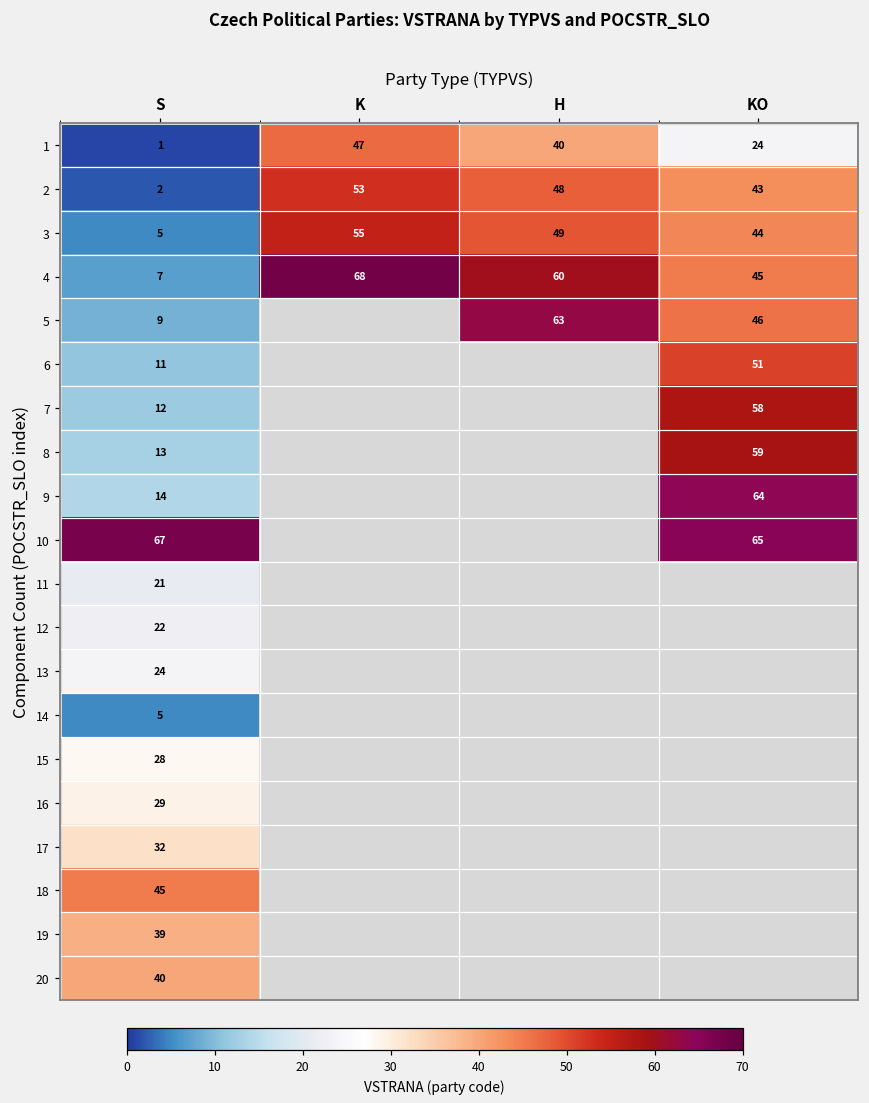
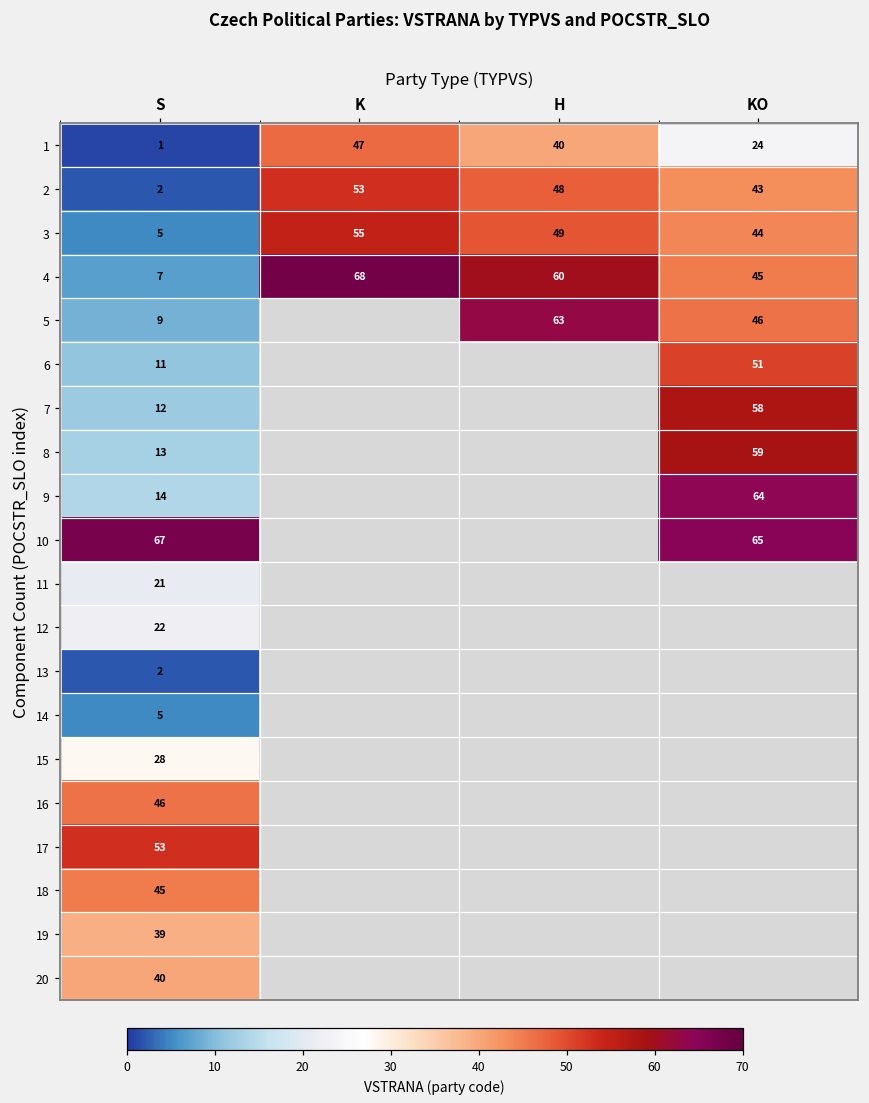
  {
    "1": {
      "S": 1,
      "K": 47,
      "H": 40,
      "KO": 24
    },
    "2": {
      "S": 2,
      "K": 53,
      "H": 48,
      "KO": 43
    },
    "3": {
      "S": 5,
      "K": 55,
      "H": 49,
      "KO": 44
    },
    "4": {
      "S": 7,
      "K": 68,
      "H": 60,
      "KO": 45
    },
    "5": {
      "S": 9,
      "H": 63,
      "KO": 46
    },
    "6": {
      "S": 11,
      "KO": 51
    },
    "7": {
      "S": 12,
      "KO": 58
    },
    "8": {
      "S": 13,
      "KO": 59
    },
    "9": {
      "S": 14,
      "KO": 64
    },
    "10": {
      "S": 67,
      "KO": 65
    },
    "11": {
      "S": 21
    },
    "12": {
      "S": 22
    },
    "13": {
-     "S": 24
+     "S": 2
    },
    "14": {
      "S": 5
    },
    "15": {
      "S": 28
    },
    "16": {
-     "S": 29
+     "S": 46
    },
    "17": {
-     "S": 32
+     "S": 53
    },
    "18": {
      "S": 45
    },
    "19": {
      "S": 39
    },
    "20": {
      "S": 40
    }
  }
